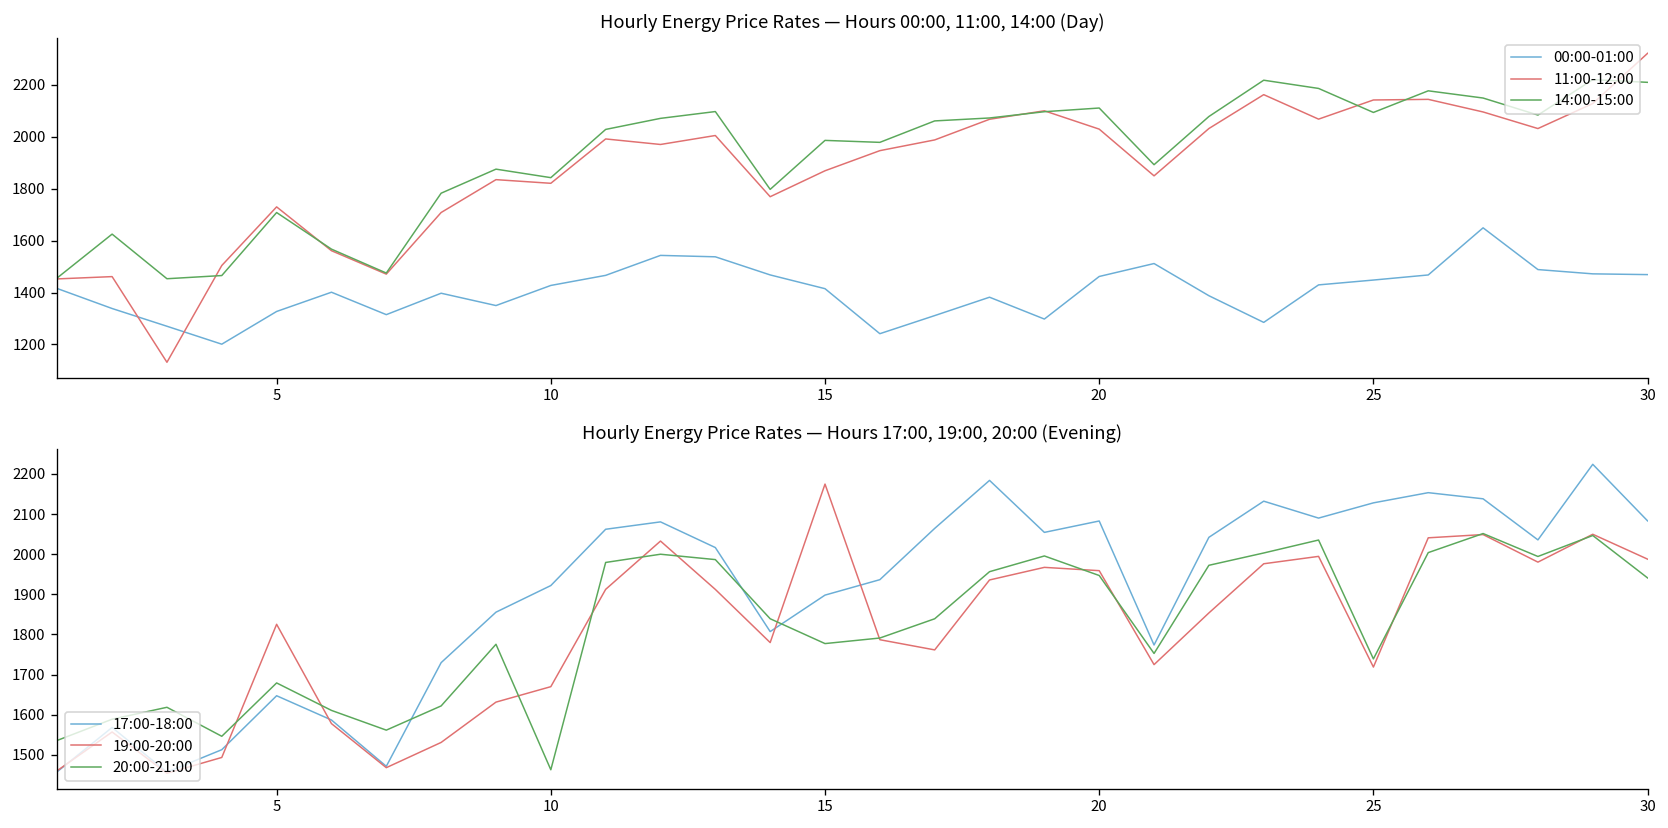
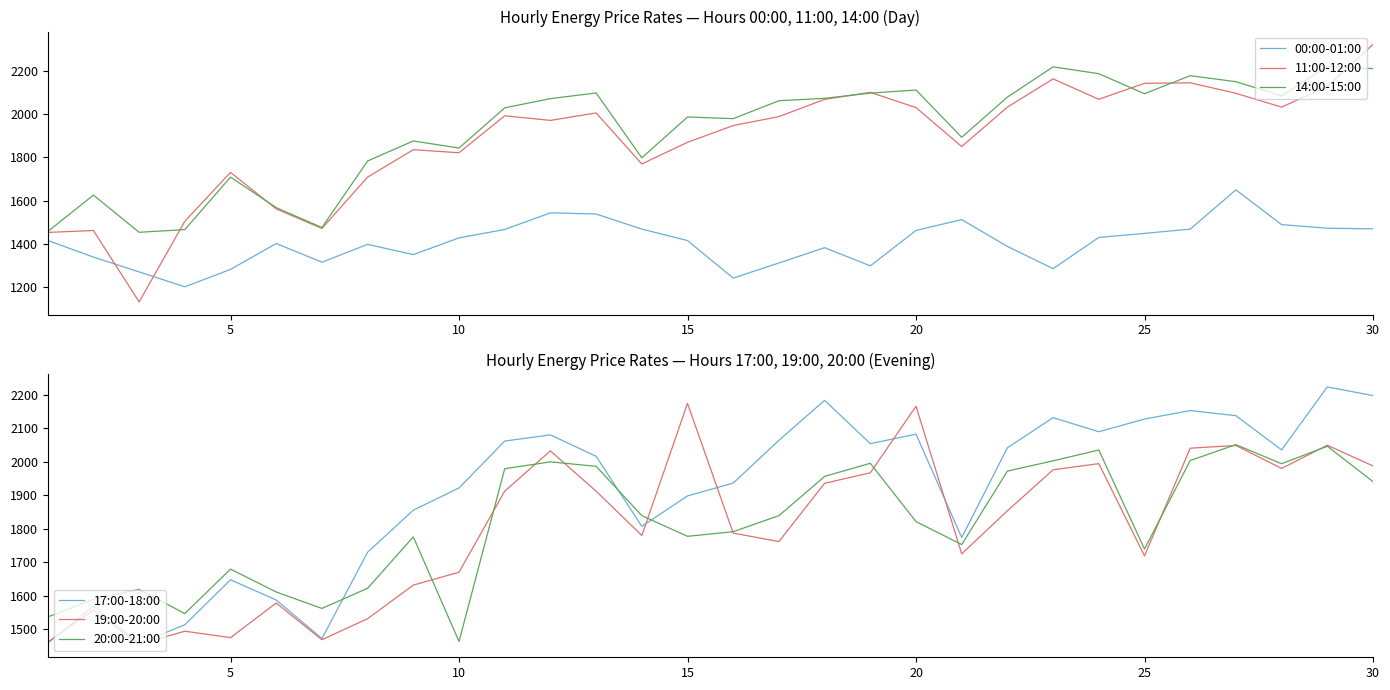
  {
    "Hourly Energy Price Rates — Hours 00:00, 11:00, 14:00 (Day)": {
      "00:00-01:00": {
-       "5": 1330,
+       "5": 1280,
        "10": 1430,
        "15": 1410,
        "20": 1460,
        "25": 1450,
        "30": 1470
      },
      "11:00-12:00": {
        "5": 1730,
        "10": 1820,
        "15": 1870,
        "20": 2030,
        "25": 2140,
        "30": 2320
      },
      "14:00-15:00": {
        "5": 1710,
        "10": 1840,
        "15": 1990,
        "20": 2110,
        "25": 2090,
        "30": 2210
      }
    },
    "Hourly Energy Price Rates — Hours 17:00, 19:00, 20:00 (Evening)": {
      "17:00-18:00": {
        "5": 1650,
        "10": 1920,
        "15": 1900,
        "20": 2080,
        "25": 2130,
-       "30": 2080
+       "30": 2200
      },
      "19:00-20:00": {
-       "5": 1830,
+       "5": 1470,
        "10": 1670,
        "15": 2170,
-       "20": 1960,
+       "20": 2170,
        "25": 1720,
        "30": 1990
      },
      "20:00-21:00": {
        "5": 1680,
        "10": 1460,
        "15": 1780,
-       "20": 1950,
+       "20": 1820,
        "25": 1740,
        "30": 1940
      }
    }
  }
